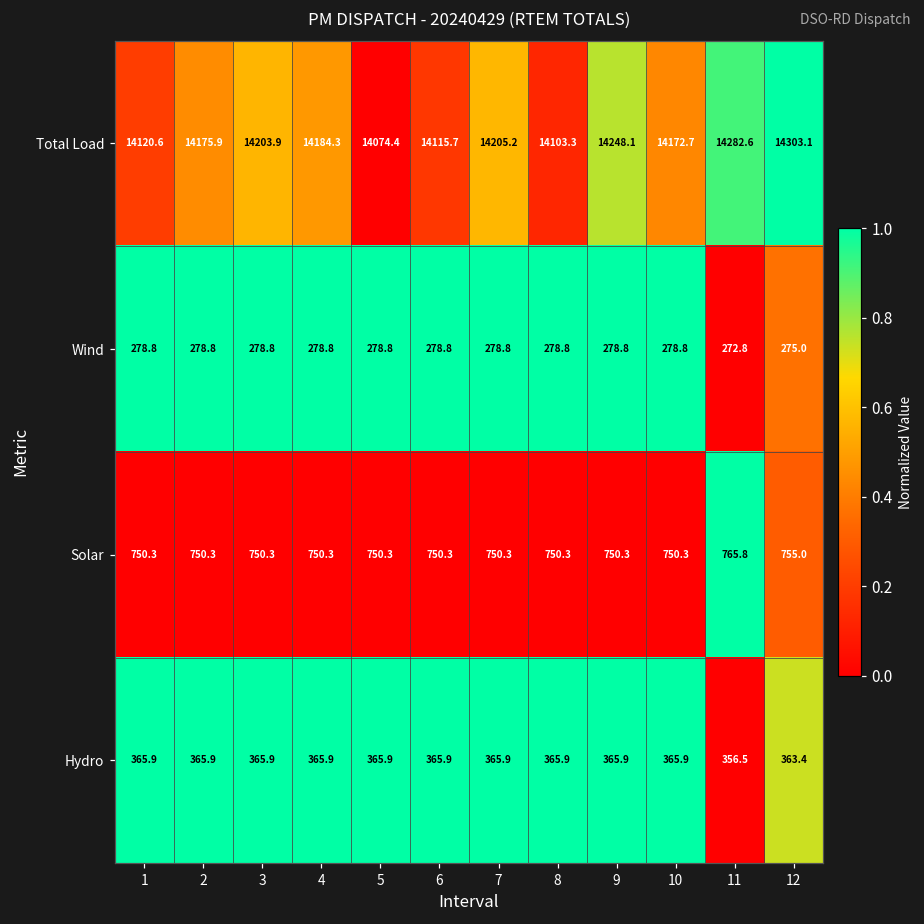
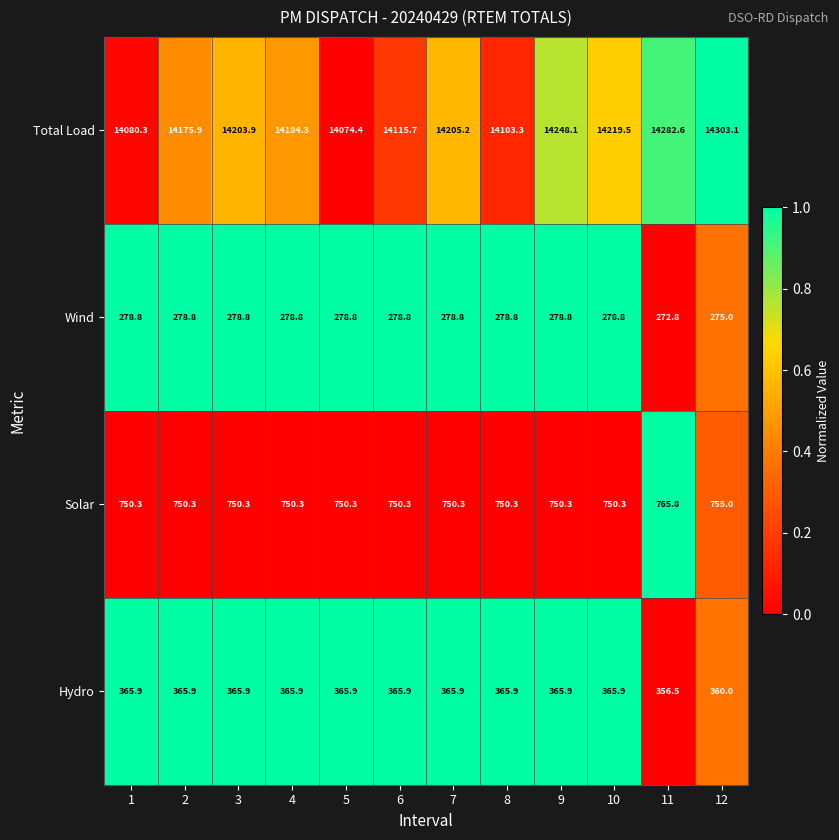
  {
    "Total Load": {
-     "1": 14120.6,
+     "1": 14080.3,
      "2": 14175.9,
      "3": 14203.9,
      "4": 14184.3,
      "5": 14074.4,
      "6": 14115.7,
      "7": 14205.2,
      "8": 14103.3,
      "9": 14248.1,
-     "10": 14172.7,
+     "10": 14219.5,
      "11": 14282.6,
      "12": 14303.1
    },
    "Wind": {
      "1": 278.8,
      "2": 278.8,
      "3": 278.8,
      "4": 278.8,
      "5": 278.8,
      "6": 278.8,
      "7": 278.8,
      "8": 278.8,
      "9": 278.8,
      "10": 278.8,
      "11": 272.8,
      "12": 275.0
    },
    "Solar": {
      "1": 750.3,
      "2": 750.3,
      "3": 750.3,
      "4": 750.3,
      "5": 750.3,
      "6": 750.3,
      "7": 750.3,
      "8": 750.3,
      "9": 750.3,
      "10": 750.3,
      "11": 765.8,
      "12": 755.0
    },
    "Hydro": {
      "1": 365.9,
      "2": 365.9,
      "3": 365.9,
      "4": 365.9,
      "5": 365.9,
      "6": 365.9,
      "7": 365.9,
      "8": 365.9,
      "9": 365.9,
      "10": 365.9,
      "11": 356.5,
-     "12": 363.4
+     "12": 360.0
    }
  }
